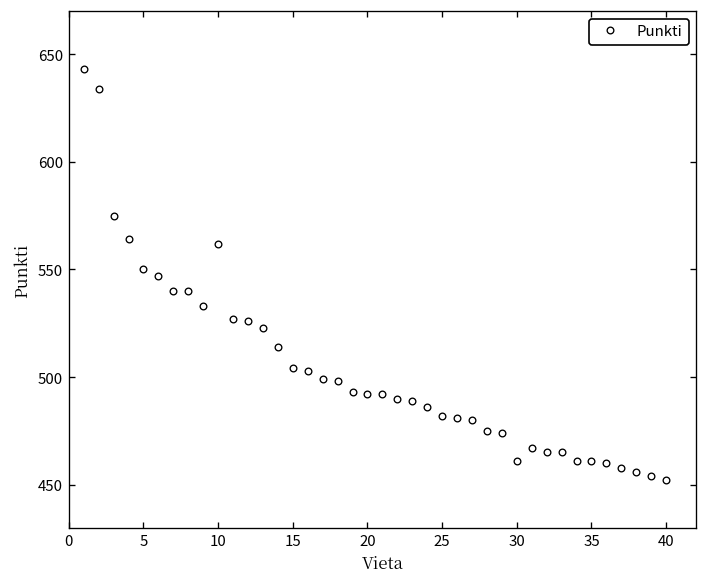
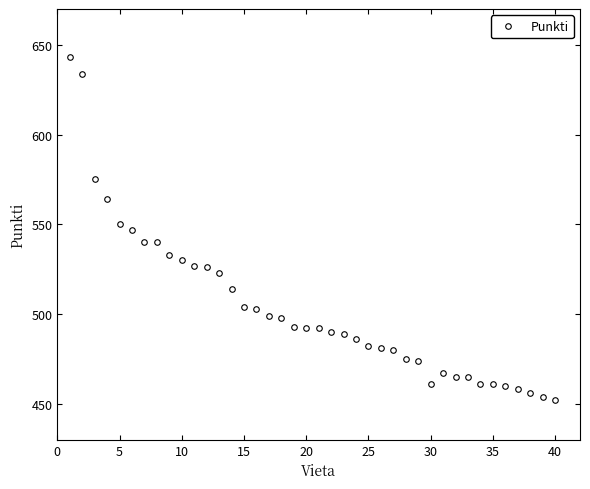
  {
    "5": 550,
-   "10": 562,
+   "10": 530,
    "15": 504,
    "20": 492,
    "25": 482,
    "30": 461,
    "35": 461,
    "40": 452
  }
